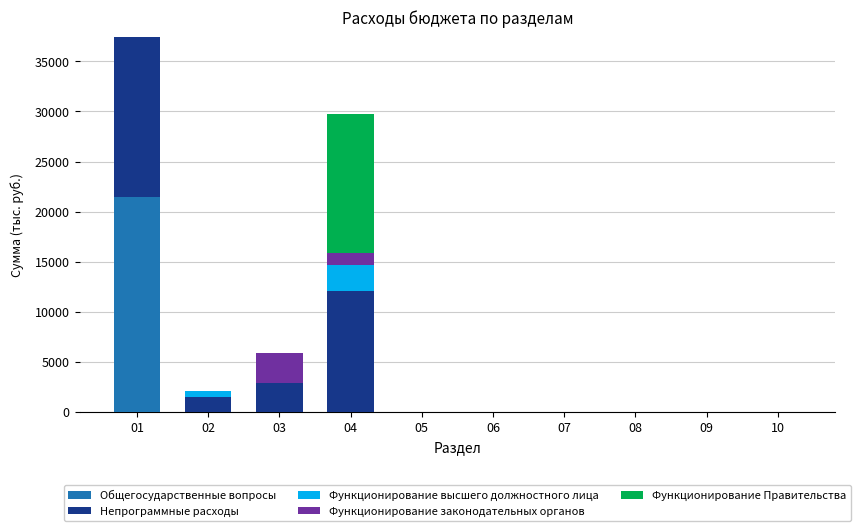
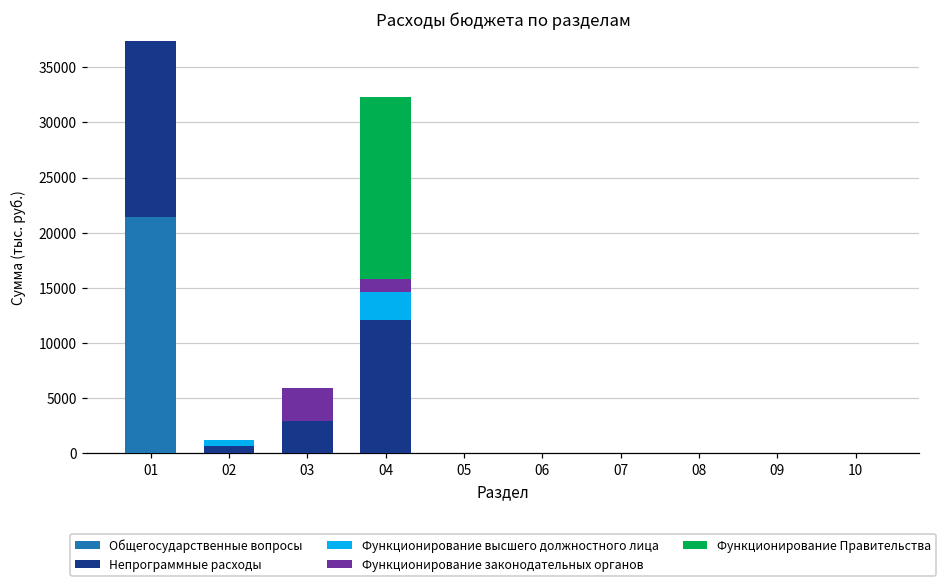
  {
    "Общегосударственные вопросы": {
      "01": 21500,
      "02": 0,
      "03": 0,
      "04": 0,
      "05": 0,
      "06": 0,
      "07": 0,
      "08": 0,
      "09": 0,
      "10": 0
    },
    "Непрограммные расходы": {
      "01": 15900,
-     "02": 1500,
+     "02": 600,
      "03": 3000,
      "04": 12100,
      "05": 0,
      "06": 0,
      "07": 0,
      "08": 0,
      "09": 0,
      "10": 0
    },
    "Функционирование высшего должностного лица": {
      "01": 0,
      "02": 600,
      "03": 0,
      "04": 2600,
      "05": 0,
      "06": 0,
      "07": 0,
      "08": 0,
      "09": 0,
      "10": 0
    },
    "Функционирование законодательных органов": {
      "01": 0,
      "02": 0,
      "03": 3000,
      "04": 1200,
      "05": 0,
      "06": 0,
      "07": 0,
      "08": 0,
      "09": 0,
      "10": 0
    },
    "Функционирование Правительства": {
      "01": 0,
      "02": 0,
      "03": 0,
-     "04": 13900,
+     "04": 16500,
      "05": 0,
      "06": 0,
      "07": 0,
      "08": 0,
      "09": 0,
      "10": 0
    }
  }
